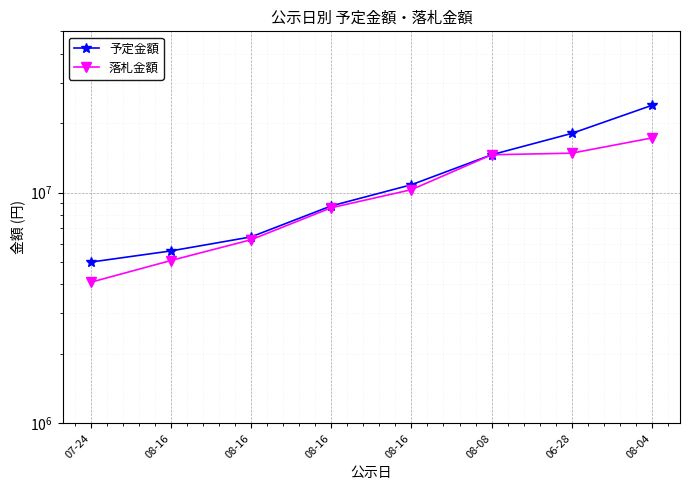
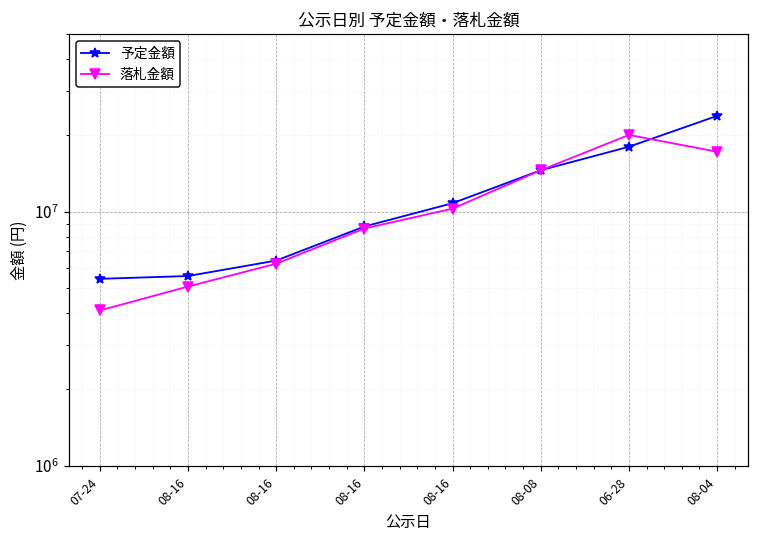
  {
    "予定金額": {
-     "07-24": 5000000,
+     "07-24": 5400000,
      "06-28": 18000000,
      "08-04": 24000000
    },
    "落札金額": {
      "07-24": 4100000,
-     "06-28": 15000000,
+     "06-28": 20000000,
      "08-04": 17000000
    }
  }
